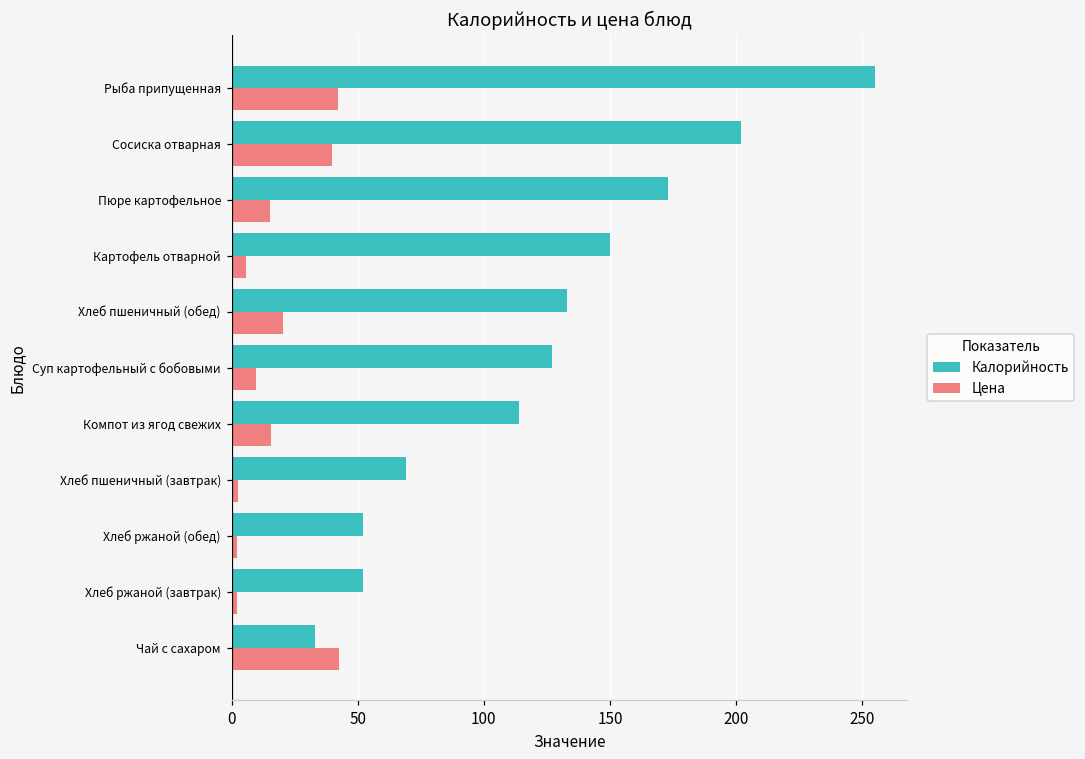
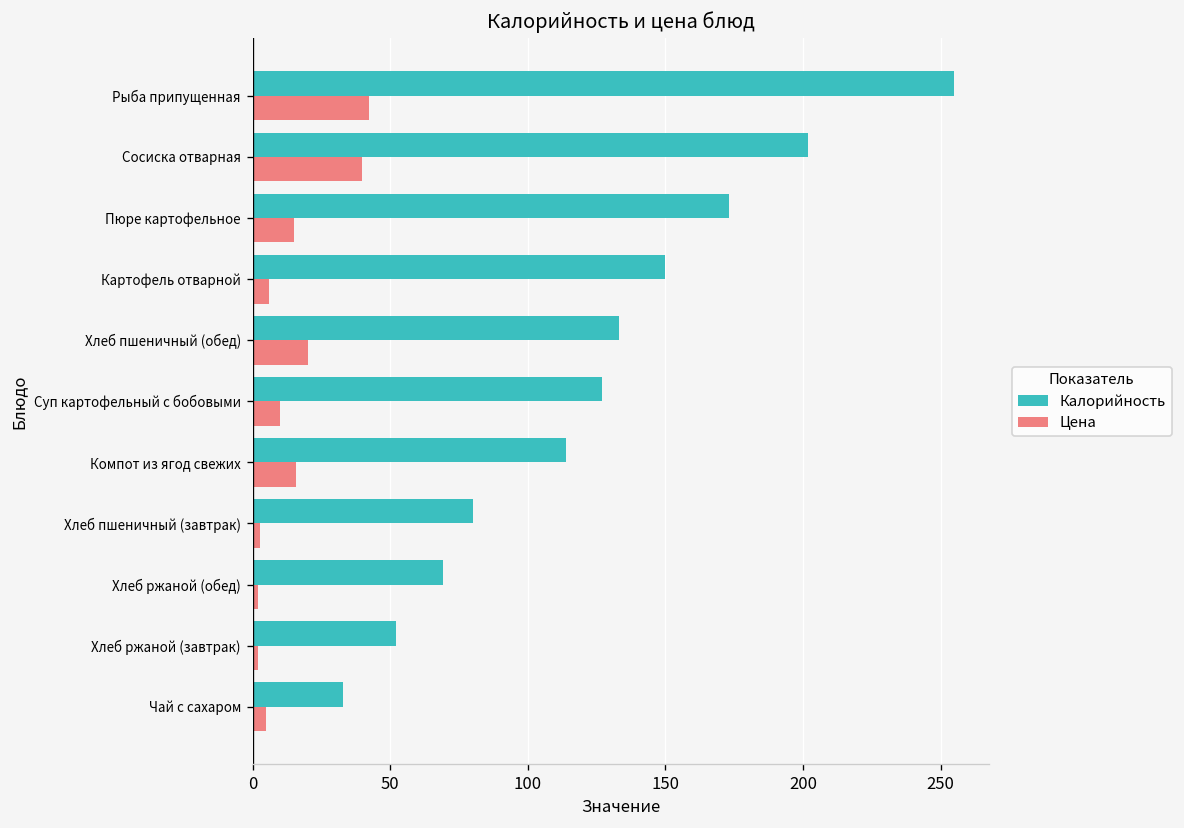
  {
    "Калорийность": {
      "Рыба припущенная": 255,
      "Сосиска отварная": 202,
      "Пюре картофельное": 173,
      "Картофель отварной": 150,
      "Хлеб пшеничный (обед)": 133,
      "Суп картофельный с бобовыми": 127,
      "Компот из ягод свежих": 114,
-     "Хлеб пшеничный (завтрак)": 69,
-     "Хлеб ржаной (обед)": 52,
+     "Хлеб пшеничный (завтрак)": 80,
+     "Хлеб ржаной (обед)": 69,
      "Хлеб ржаной (завтрак)": 52,
      "Чай с сахаром": 33
    },
    "Цена": {
      "Рыба припущенная": 42,
      "Сосиска отварная": 40,
      "Пюре картофельное": 15,
      "Картофель отварной": 6,
      "Хлеб пшеничный (обед)": 20,
      "Суп картофельный с бобовыми": 10,
      "Компот из ягод свежих": 16,
      "Хлеб пшеничный (завтрак)": 3,
      "Хлеб ржаной (обед)": 2,
      "Хлеб ржаной (завтрак)": 2,
-     "Чай с сахаром": 43
+     "Чай с сахаром": 5
    }
  }
